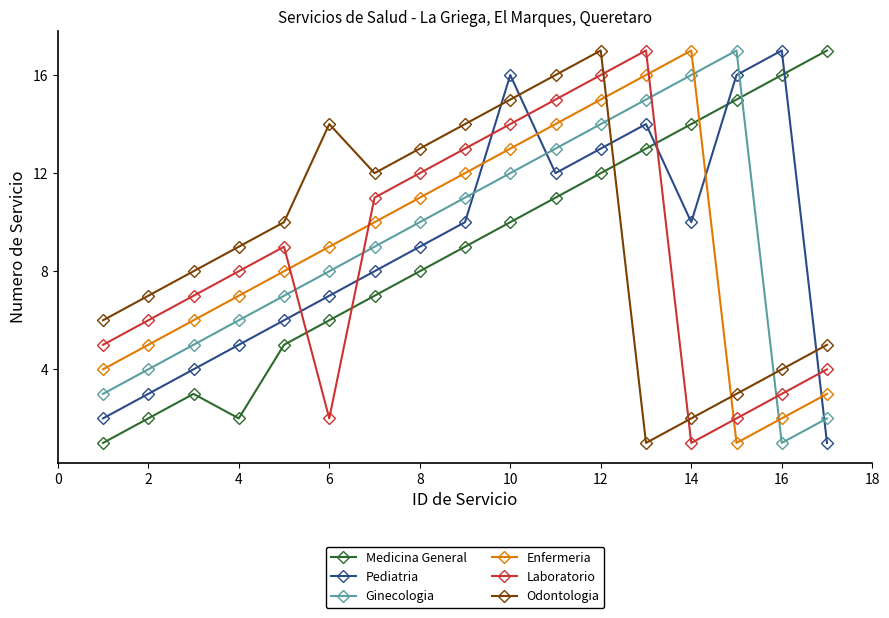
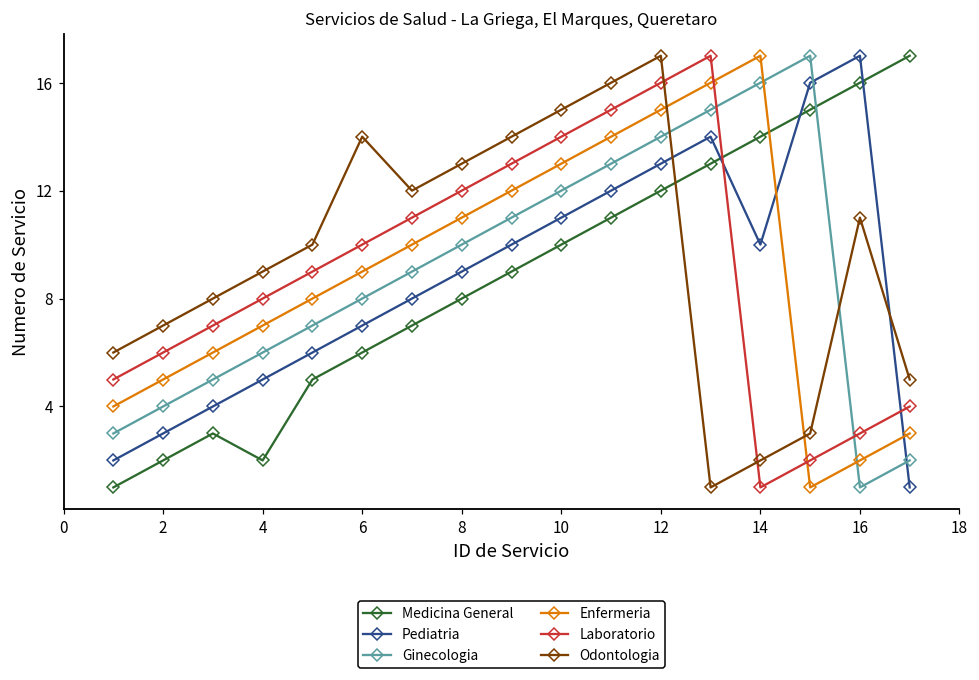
  {
    "Medicina General": {
      "2": 2,
      "4": 2,
      "6": 6,
      "8": 8,
      "10": 10,
      "12": 12,
      "14": 14,
      "16": 16
    },
    "Pediatria": {
      "2": 3,
      "4": 5,
      "6": 7,
      "8": 9,
-     "10": 16,
+     "10": 11,
      "12": 13,
      "14": 10,
      "16": 17
    },
    "Ginecologia": {
      "2": 4,
      "4": 6,
      "6": 8,
      "8": 10,
      "10": 12,
      "12": 14,
      "14": 16,
      "16": 1
    },
    "Enfermeria": {
      "2": 5,
      "4": 7,
      "6": 9,
      "8": 11,
      "10": 13,
      "12": 15,
      "14": 17,
      "16": 2
    },
    "Laboratorio": {
      "2": 6,
      "4": 8,
-     "6": 2,
+     "6": 10,
      "8": 12,
      "10": 14,
      "12": 16,
      "14": 1,
      "16": 3
    },
    "Odontologia": {
      "2": 7,
      "4": 9,
      "6": 14,
      "8": 13,
      "10": 15,
      "12": 17,
      "14": 2,
-     "16": 4
+     "16": 11
    }
  }
